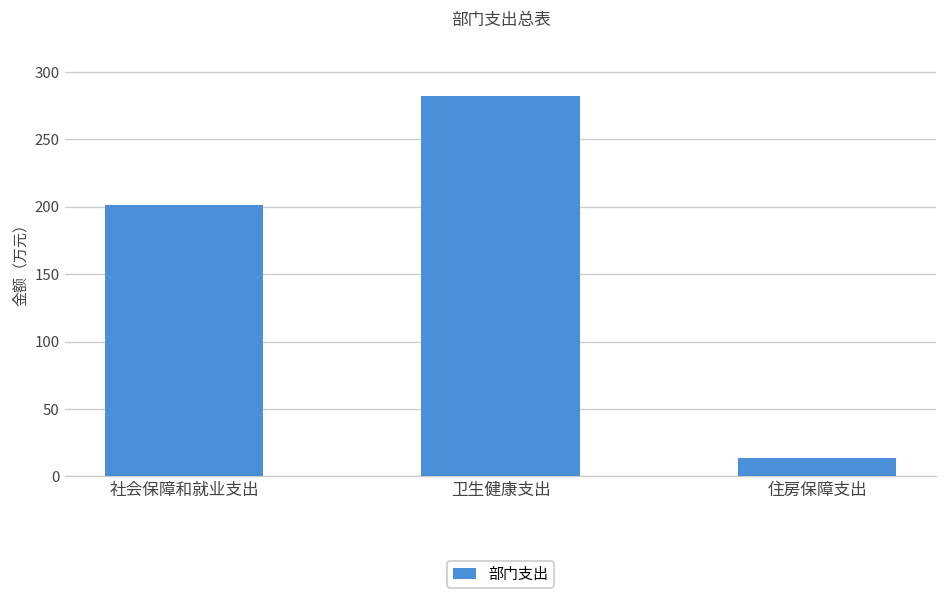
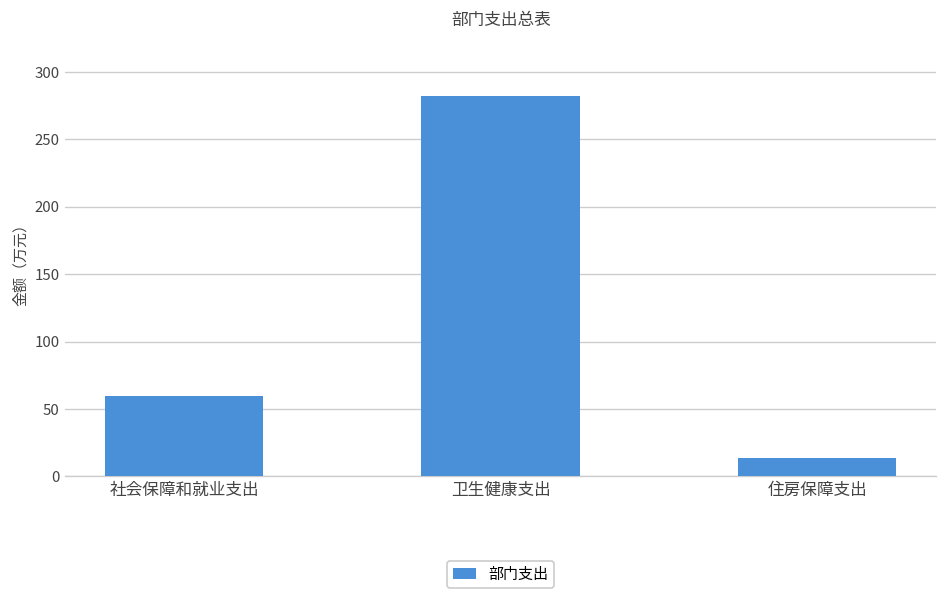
  {
-   "社会保障和就业支出": 201,
+   "社会保障和就业支出": 60,
    "卫生健康支出": 282,
    "住房保障支出": 14
  }
